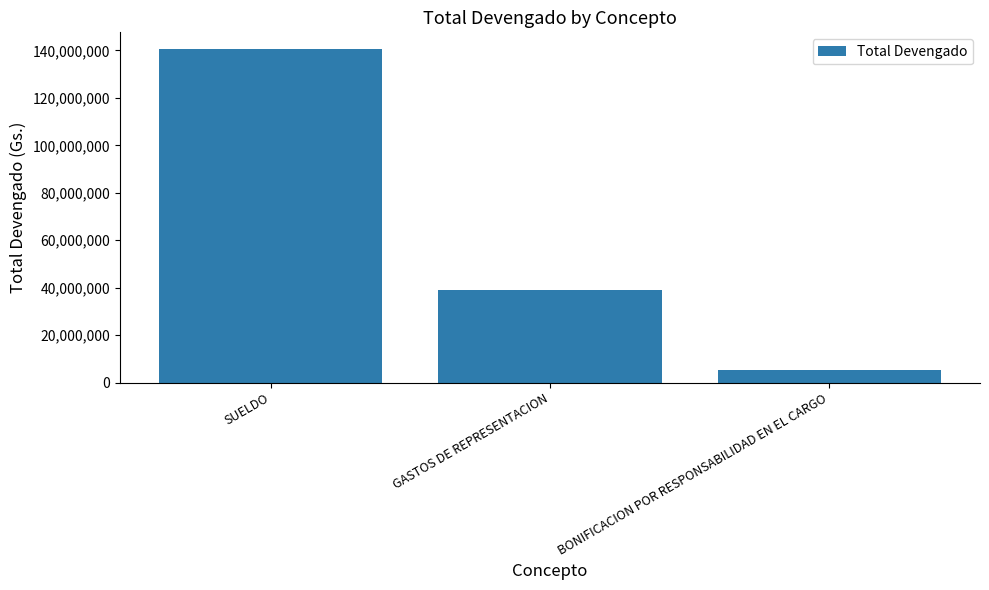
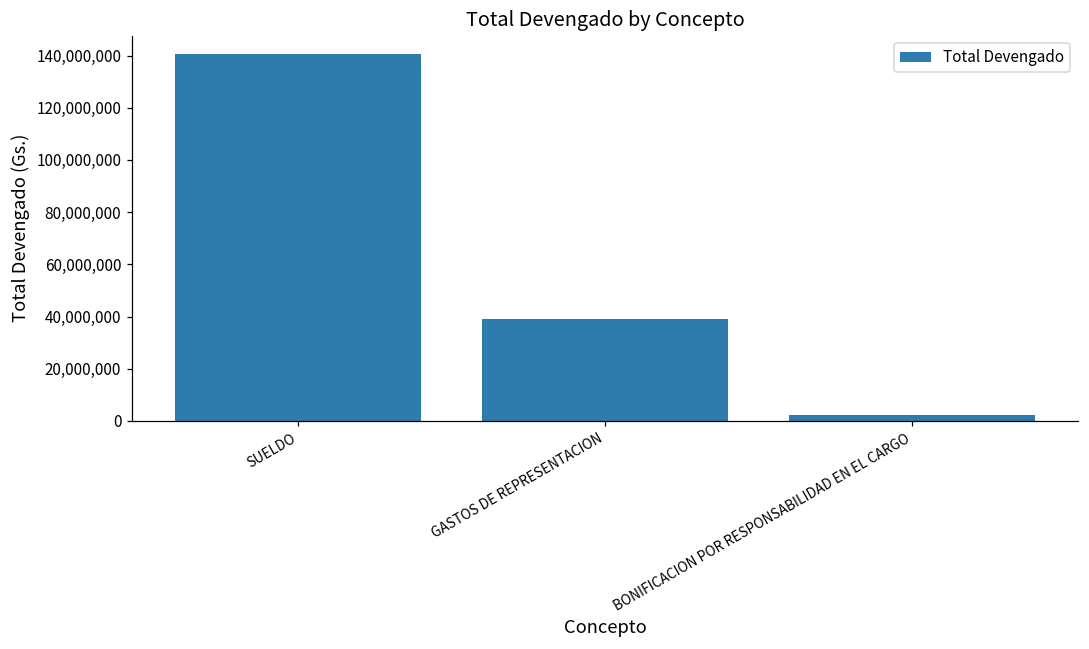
  {
    "SUELDO": "141,000,000",
    "GASTOS DE REPRESENTACION": "39,000,000",
-   "BONIFICACION POR RESPONSABILIDAD EN EL CARGO": "6,000,000"
+   "BONIFICACION POR RESPONSABILIDAD EN EL CARGO": "2,000,000"
  }
